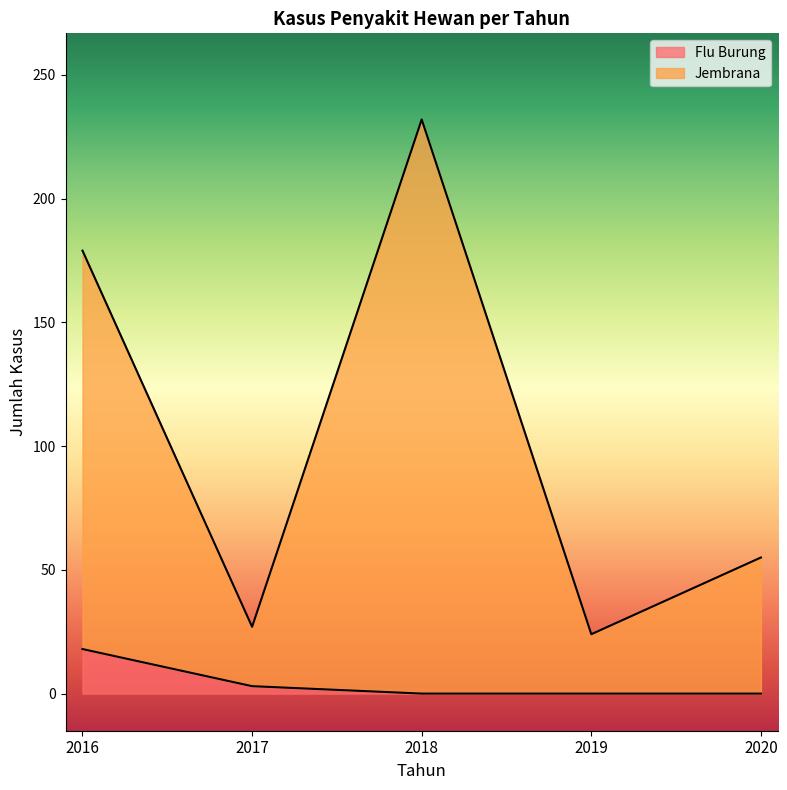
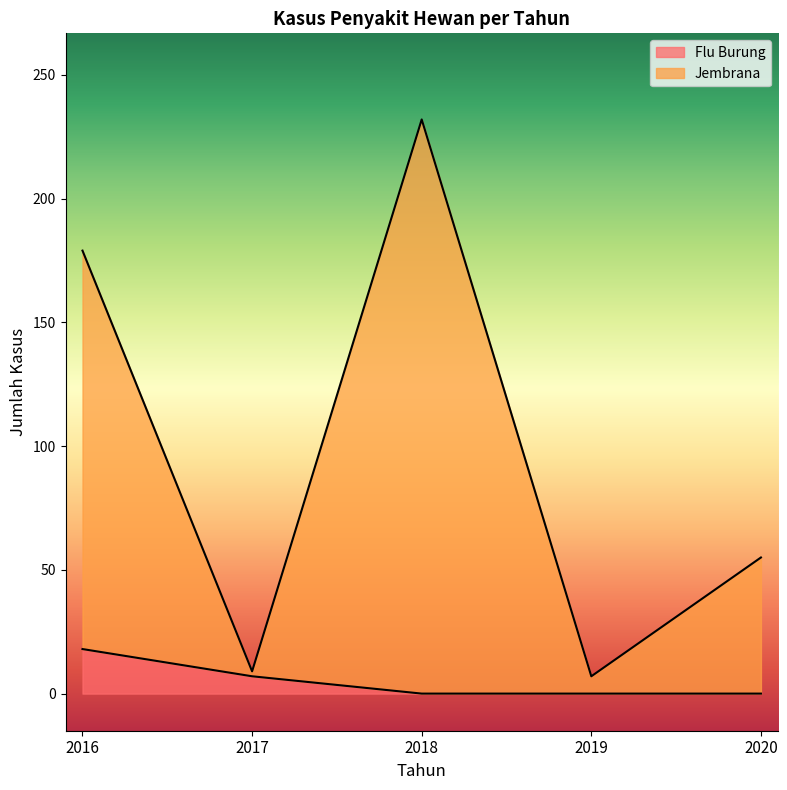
  {
    "Flu Burung": {
      "2016": 18,
-     "2017": 3,
+     "2017": 7,
      "2018": 0,
      "2019": 0,
      "2020": 0
    },
    "Jembrana": {
      "2016": 161,
-     "2017": 24,
+     "2017": 2,
      "2018": 232,
-     "2019": 24,
+     "2019": 7,
      "2020": 55
    }
  }
